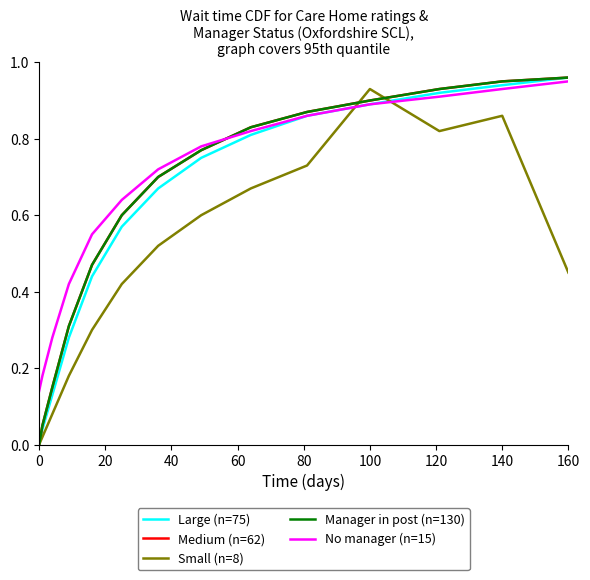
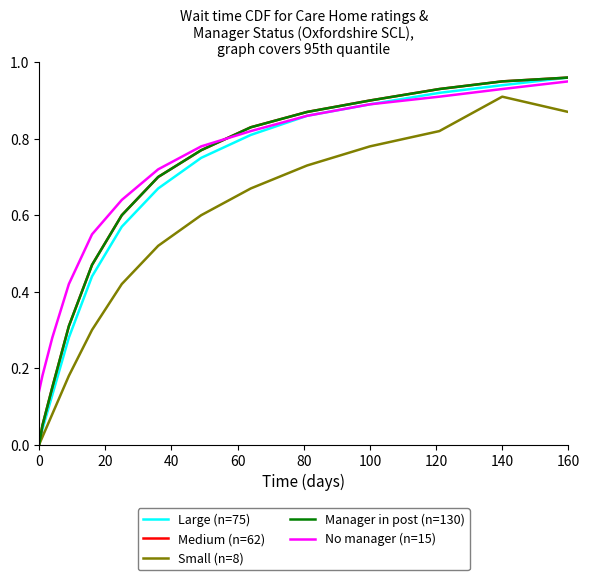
  {
    "Large (n=75)": {
      "140": 0.94
    },
    "Manager in post (n=130)": {
      "100": 0.90,
      "140": 0.95
    },
    "Small (n=8)": {
-     "100": 0.93,
-     "140": 0.86,
-     "160": 0.45
+     "100": 0.78,
+     "140": 0.91,
+     "160": 0.87
    },
    "No manager (n=15)": {
      "0": 0.14,
      "140": 0.93,
      "160": 0.95
    }
  }
